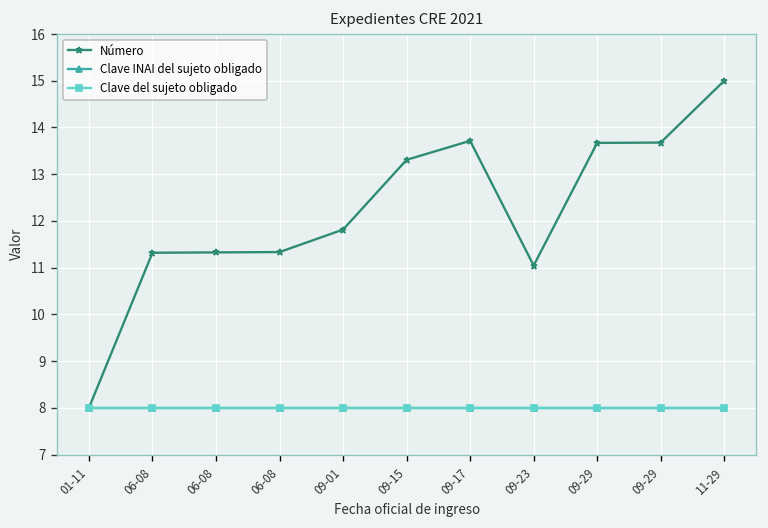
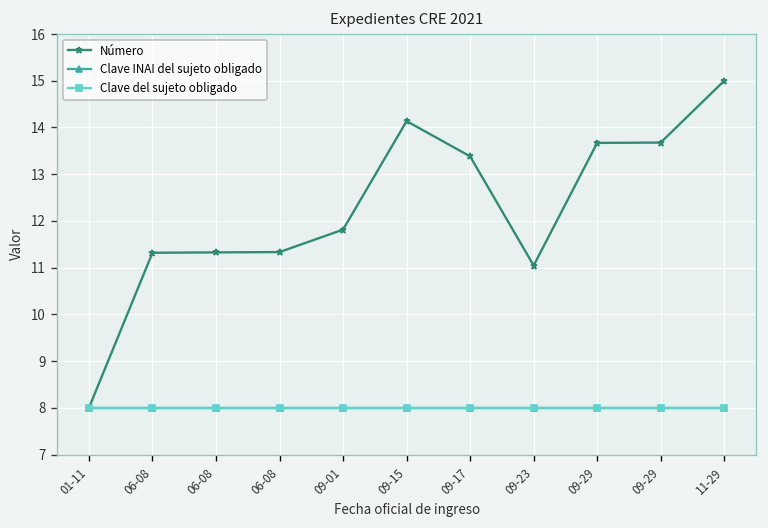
  {
    "Número": {
      "09-01": 11.8,
-     "09-15": 13.3,
-     "09-17": 13.7,
+     "09-15": 14.1,
+     "09-17": 13.4,
      "09-23": 11.0,
      "11-29": 15.0
    },
    "Clave del sujeto obligado": {
      "09-01": 8.0,
      "09-15": 8.0,
      "09-17": 8.0,
      "09-23": 8.0,
      "11-29": 8.0
    }
  }
